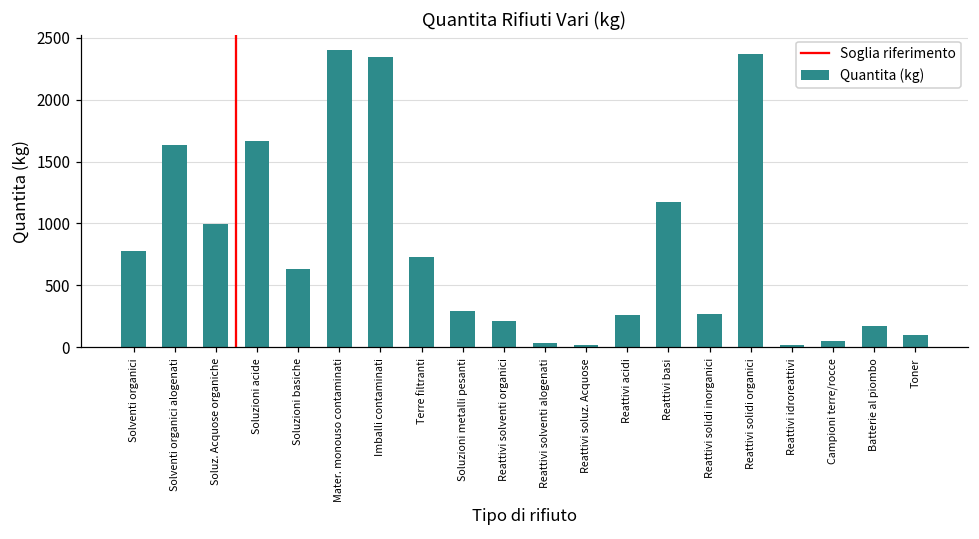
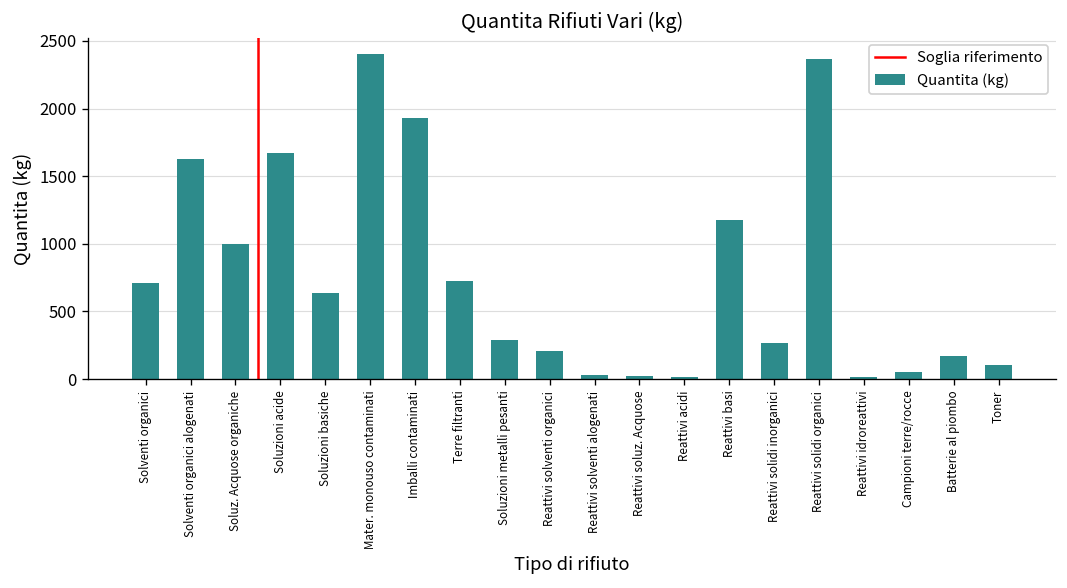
  {
-   "Solventi organici": 780,
+   "Solventi organici": 710,
    "Solventi organici alogenati": 1630,
    "Soluz. Acquose organiche": 1000,
    "Soluzioni acide": 1670,
    "Soluzioni basiche": 630,
    "Mater. monouso contaminati": 2400,
-   "Imballi contaminati": 2340,
+   "Imballi contaminati": 1930,
    "Terre filtranti": 730,
    "Soluzioni metalli pesanti": 290,
    "Reattivi solventi organici": 210,
    "Reattivi solventi alogenati": 30,
-   "Reattivi acidi": 260,
+   "Reattivi acidi": 20,
    "Reattivi basi": 1180,
    "Reattivi solidi inorganici": 270,
    "Reattivi solidi organici": 2360,
    "Campioni terre/rocce": 50,
    "Batterie al piombo": 170,
    "Toner": 100
  }
